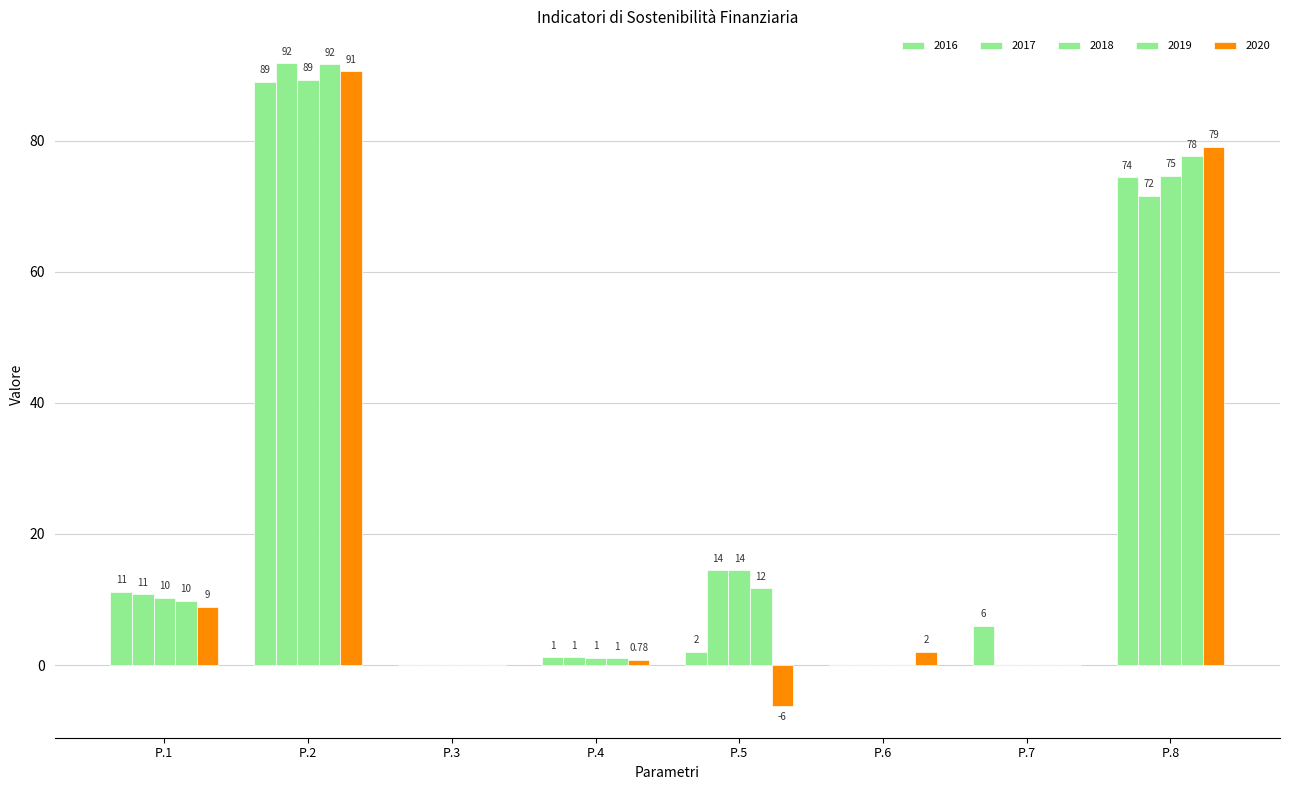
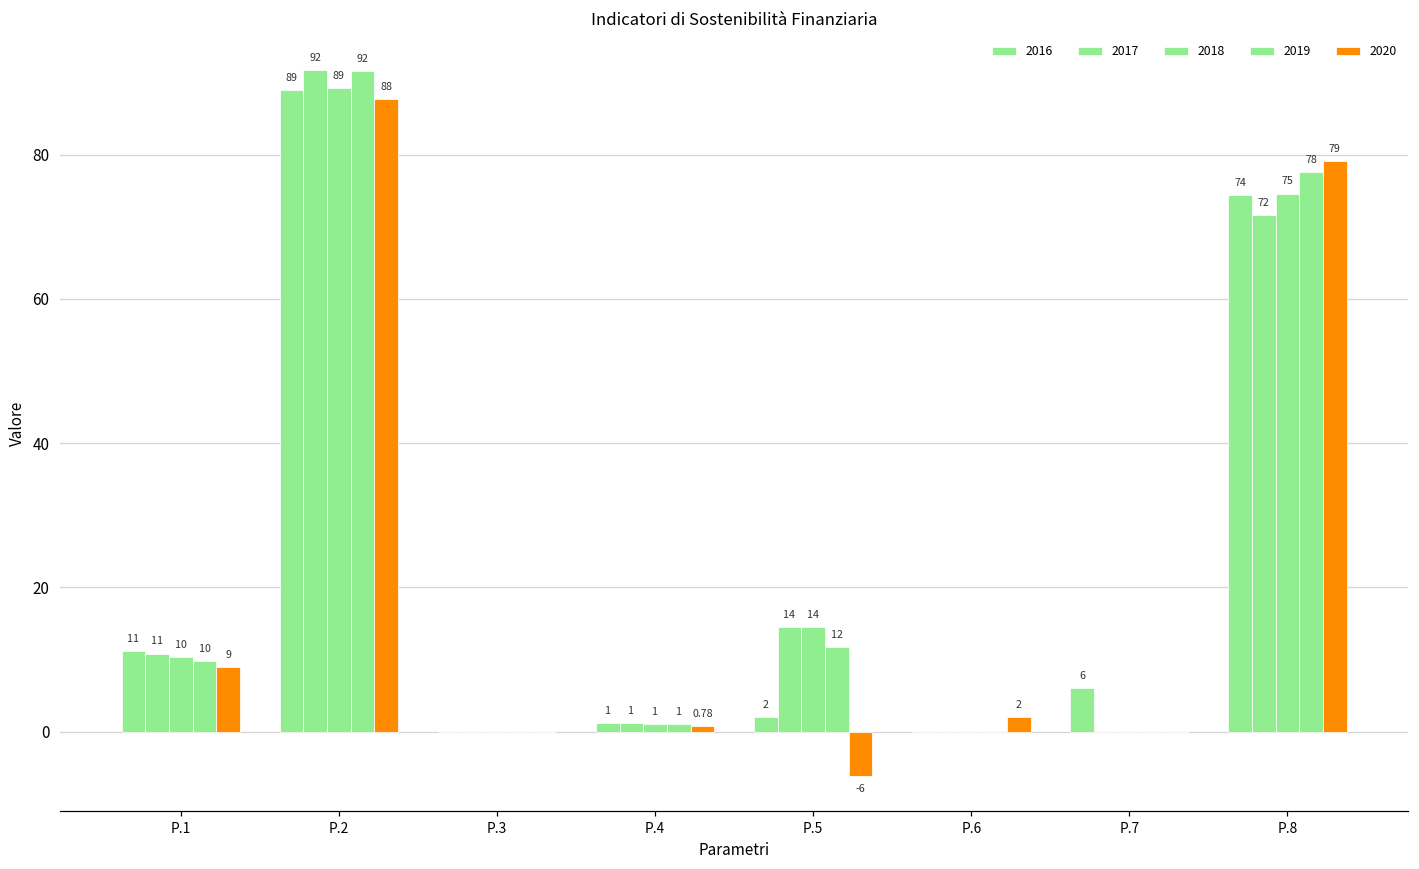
  {
    "2020": {
      "P.1": 9,
-     "P.2": 91,
+     "P.2": 88,
      "P.4": 0.78,
      "P.5": -6,
      "P.6": 2,
      "P.8": 79
    }
  }
